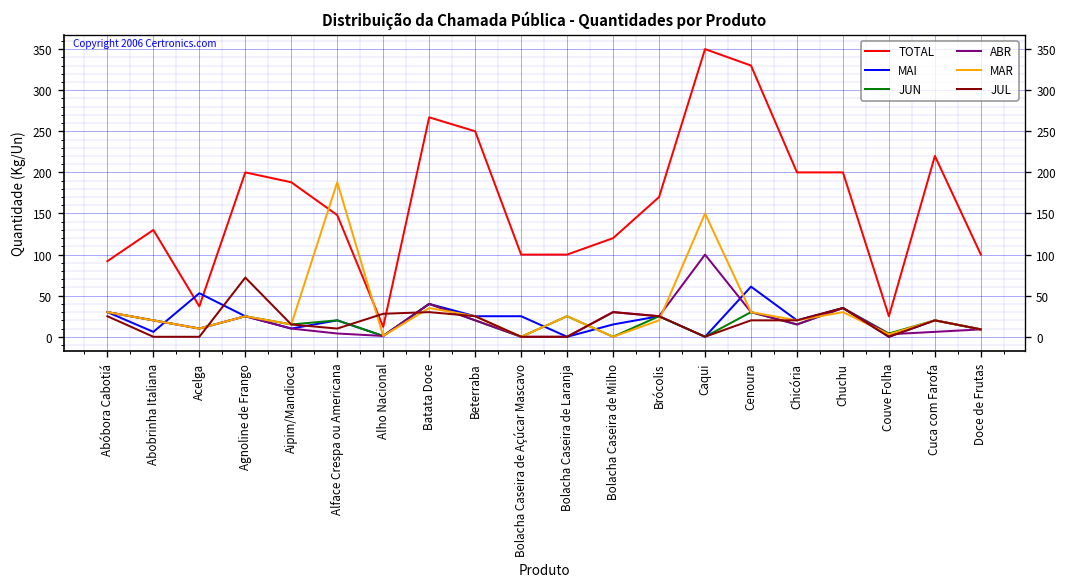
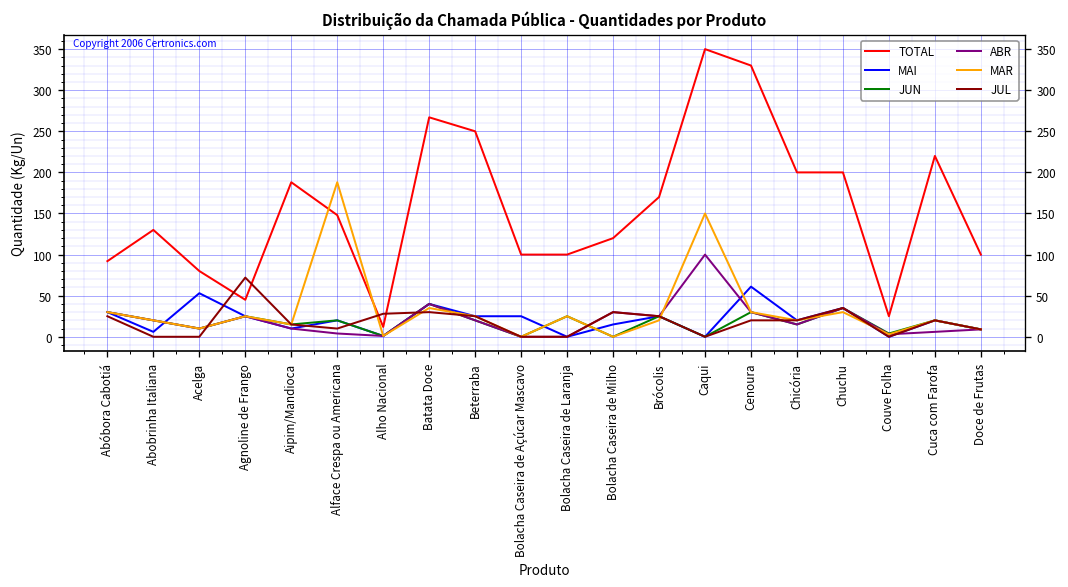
  {
    "TOTAL": {
      "Abóbora Cabotiá": 90,
      "Abobrinha Italiana": 130,
-     "Acelga": 40,
-     "Agnoline de Frango": 200,
+     "Acelga": 80,
+     "Agnoline de Frango": 50,
      "Aipim/Mandioca": 190,
      "Alface Crespa ou Americana": 150,
      "Alho Nacional": 10,
      "Batata Doce": 270,
      "Beterraba": 250,
      "Bolacha Caseira de Açúcar Mascavo": 100,
      "Bolacha Caseira de Laranja": 100,
      "Bolacha Caseira de Milho": 120,
      "Brócolis": 170,
      "Caqui": 350,
      "Cenoura": 330,
      "Chicória": 200,
      "Chuchu": 200,
      "Couve Folha": 30,
      "Cuca com Farofa": 220,
      "Doce de Frutas": 100
    },
    "MAI": {
      "Abobrinha Italiana": 10,
      "Acelga": 50,
      "Bolacha Caseira de Açúcar Mascavo": 30,
      "Bolacha Caseira de Milho": 20,
      "Cenoura": 60
    },
    "ABR": {
      "Alface Crespa ou Americana": 0,
      "Caqui": 100,
      "Cuca com Farofa": 10
    },
    "MAR": {
      "Alface Crespa ou Americana": 190,
      "Batata Doce": 40,
      "Brócolis": 20,
      "Caqui": 150,
      "Chuchu": 30
    },
    "JUL": {
      "Abóbora Cabotiá": 30,
      "Abobrinha Italiana": 0,
      "Acelga": 0,
      "Agnoline de Frango": 70,
      "Alface Crespa ou Americana": 10,
      "Alho Nacional": 30,
      "Batata Doce": 30,
      "Cenoura": 20
    }
  }
